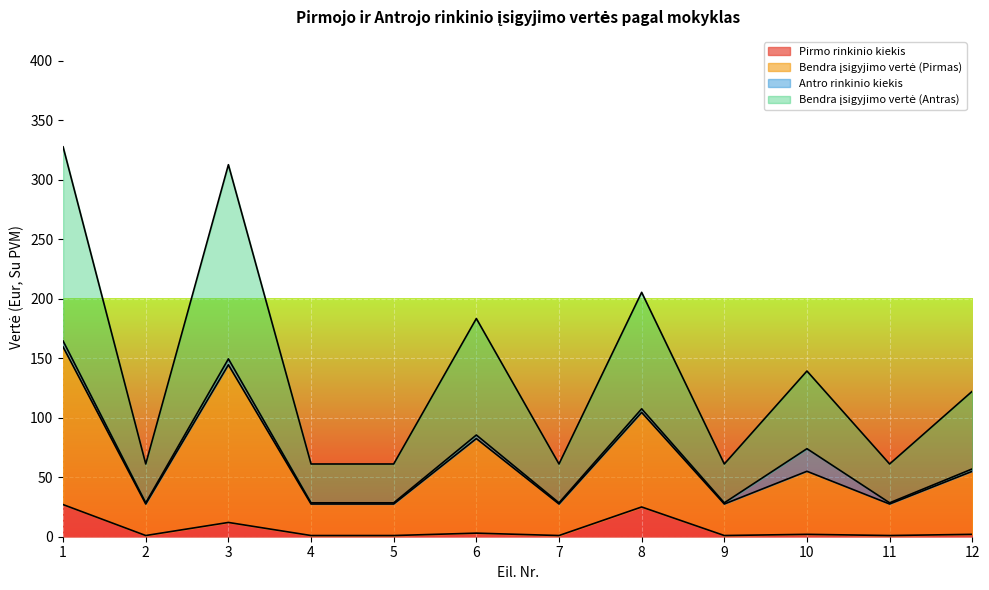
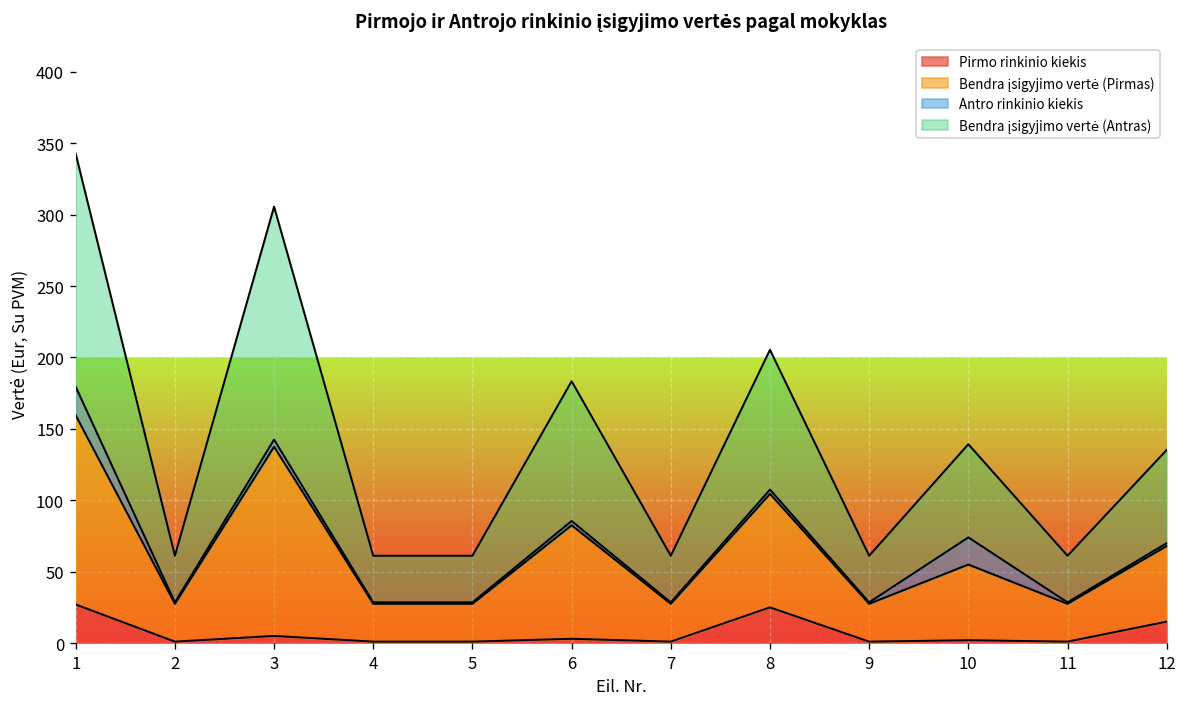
  {
    "Pirmo rinkinio kiekis": {
      "1": 27,
      "2": 1,
-     "3": 12,
+     "3": 5,
      "4": 1,
      "5": 1,
      "6": 3,
      "7": 1,
      "8": 25,
      "9": 1,
      "10": 2,
      "11": 1,
-     "12": 2
+     "12": 15
    },
    "Bendra įsigyjimo vertė (Pirmas)": {
      "1": 132,
      "3": 132,
      "6": 79,
      "8": 79,
      "10": 53
    },
    "Antro rinkinio kiekis": {
-     "1": 5,
+     "1": 20,
      "3": 5,
      "6": 3,
      "8": 3,
      "10": 19
    },
    "Bendra įsigyjimo vertė (Antras)": {
      "1": 163,
      "2": 33,
      "3": 163,
      "4": 33,
      "5": 33,
      "6": 98,
      "7": 33,
      "8": 98,
      "9": 33,
      "10": 65,
      "11": 33,
      "12": 65
    }
  }
